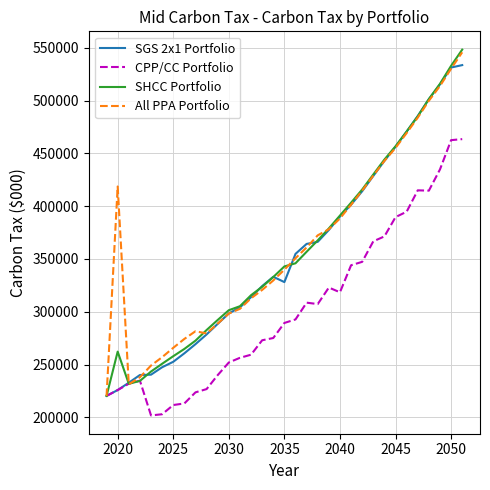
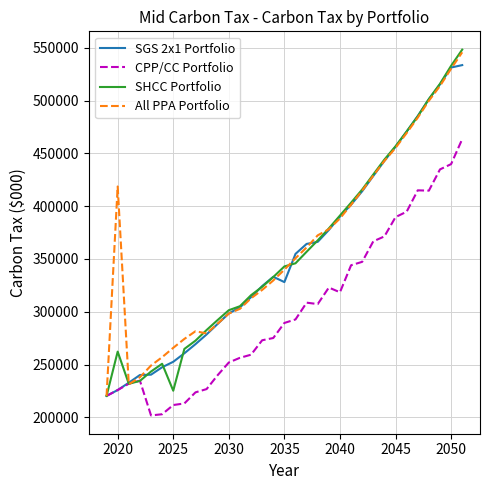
  {
    "SGS 2x1 Portfolio": {
      "2025": 253000,
      "2035": 328000
    },
    "CPP/CC Portfolio": {
      "2025": 212000,
      "2030": 252000,
      "2035": 289000,
      "2040": 318000,
      "2045": 390000,
-     "2050": 462000
+     "2050": 440000
    },
    "SHCC Portfolio": {
      "2020": 262000,
-     "2025": 258000,
+     "2025": 225000,
      "2030": 301000,
      "2035": 343000
    },
    "All PPA Portfolio": {
      "2020": 419000,
      "2025": 266000,
      "2035": 340000
    }
  }
